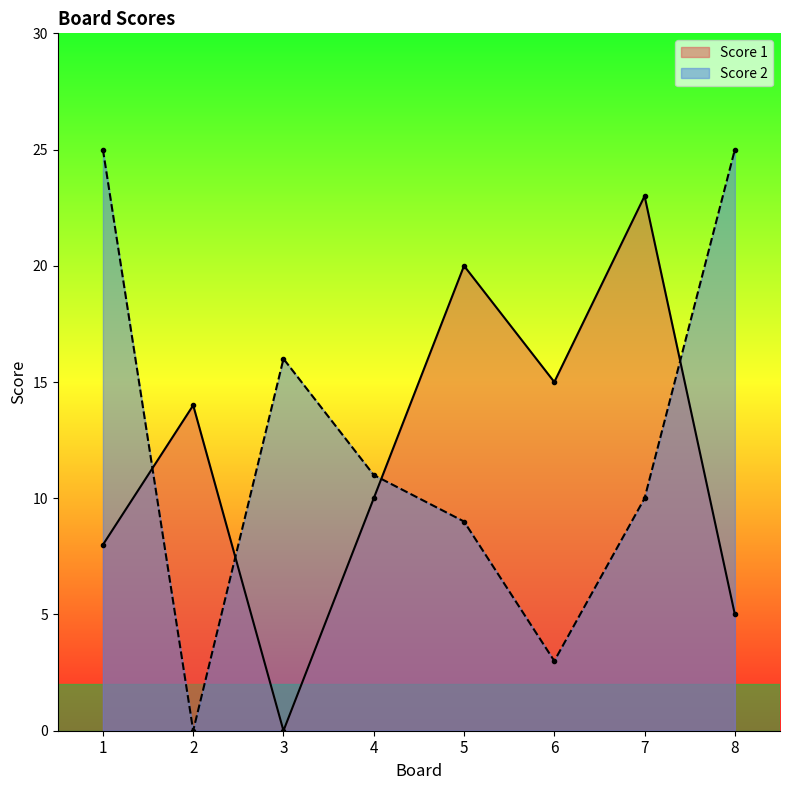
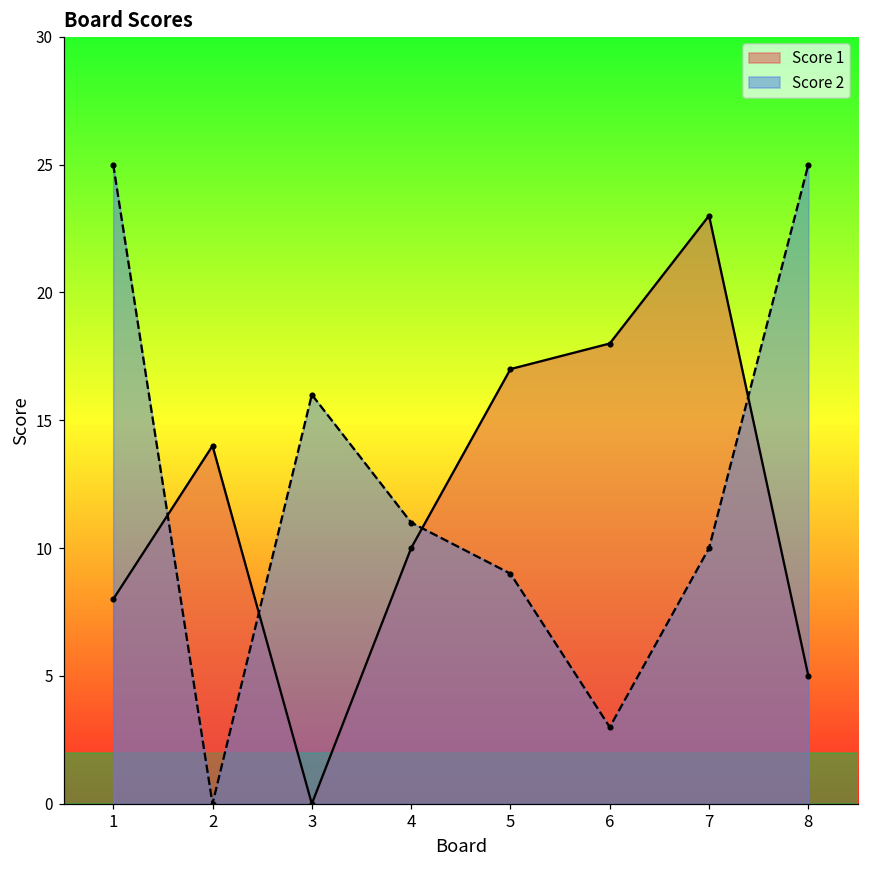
  {
    "Score 1": {
      "1": 8,
      "2": 14,
      "4": 10,
-     "5": 20,
-     "6": 15,
+     "5": 17,
+     "6": 18,
      "7": 23,
      "8": 5
    },
    "Score 2": {
      "1": 25,
      "3": 16,
      "4": 11,
      "5": 9,
      "6": 3,
      "7": 10,
      "8": 25
    }
  }
